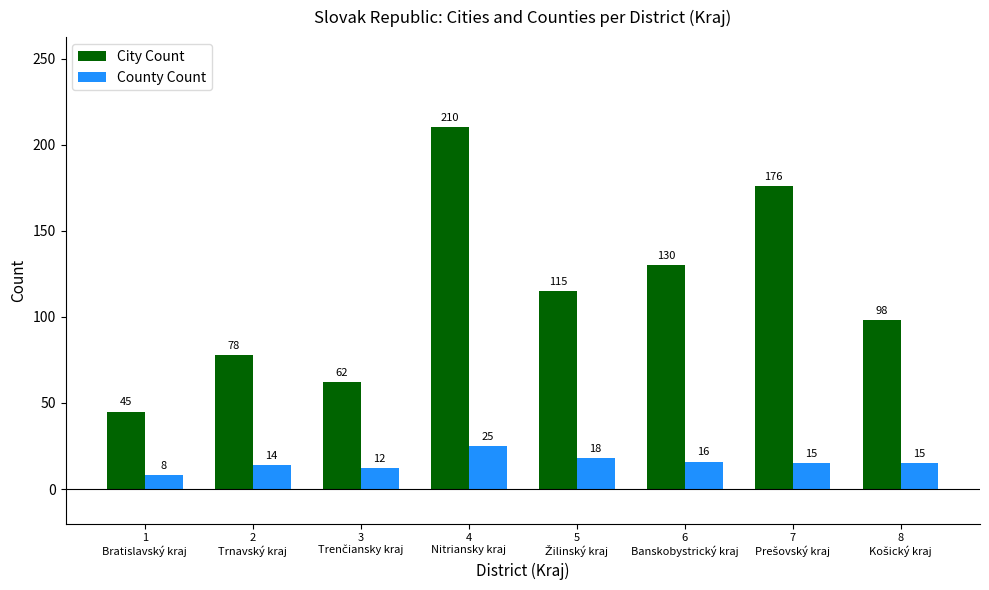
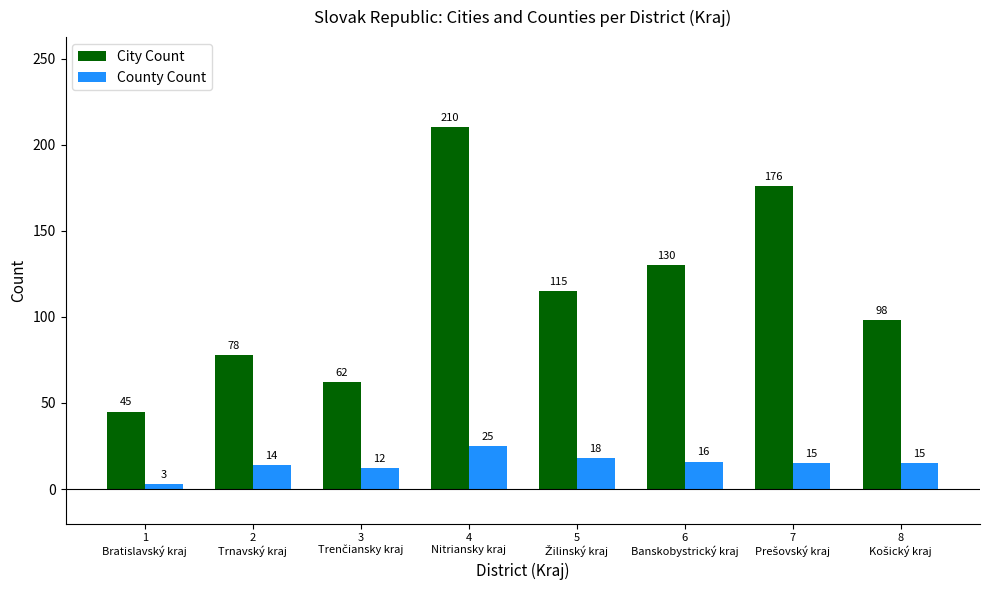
  {
    "City Count": {
      "1 Bratislavský kraj": 45,
      "2 Trnavský kraj": 78,
      "3 Trenčiansky kraj": 62,
      "4 Nitriansky kraj": 210,
      "5 Žilinský kraj": 115,
      "6 Banskobystrický kraj": 130,
      "7 Prešovský kraj": 176,
      "8 Košický kraj": 98
    },
    "County Count": {
-     "1 Bratislavský kraj": 8,
+     "1 Bratislavský kraj": 3,
      "2 Trnavský kraj": 14,
      "3 Trenčiansky kraj": 12,
      "4 Nitriansky kraj": 25,
      "5 Žilinský kraj": 18,
      "6 Banskobystrický kraj": 16,
      "7 Prešovský kraj": 15,
      "8 Košický kraj": 15
    }
  }
